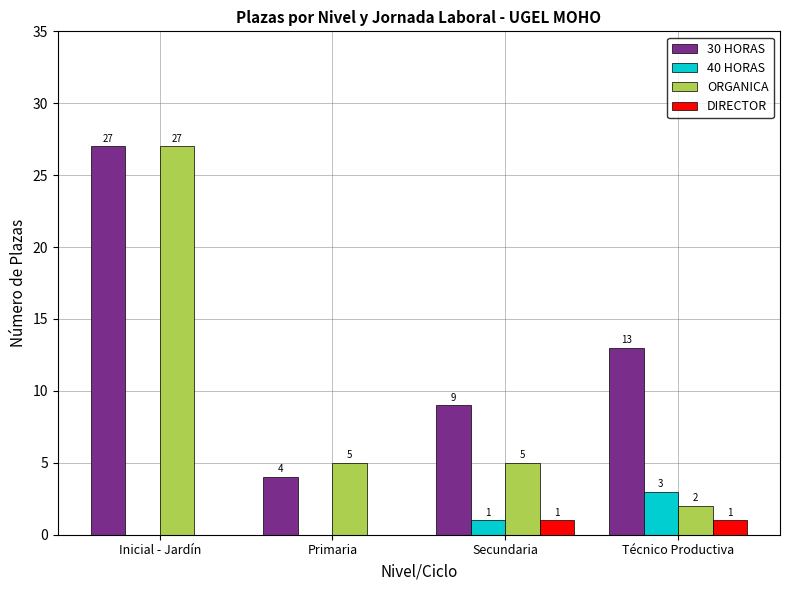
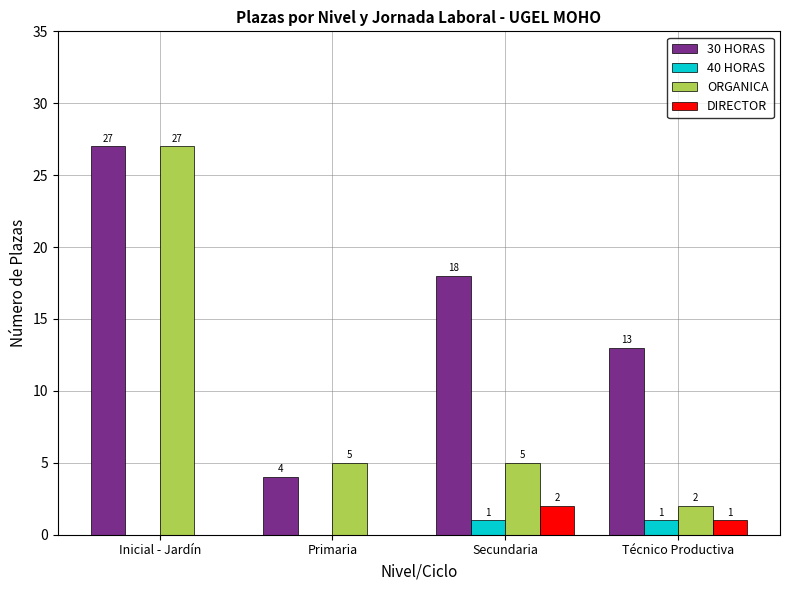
  {
    "30 HORAS": {
      "Inicial - Jardín": 27,
      "Primaria": 4,
-     "Secundaria": 9,
+     "Secundaria": 18,
      "Técnico Productiva": 13
    },
    "40 HORAS": {
      "Secundaria": 1,
-     "Técnico Productiva": 3
+     "Técnico Productiva": 1
    },
    "ORGANICA": {
      "Inicial - Jardín": 27,
      "Primaria": 5,
      "Secundaria": 5,
      "Técnico Productiva": 2
    },
    "DIRECTOR": {
-     "Secundaria": 1,
+     "Secundaria": 2,
      "Técnico Productiva": 1
    }
  }
